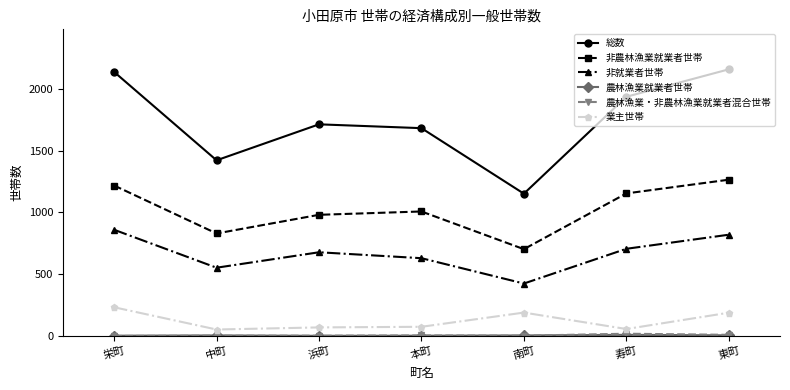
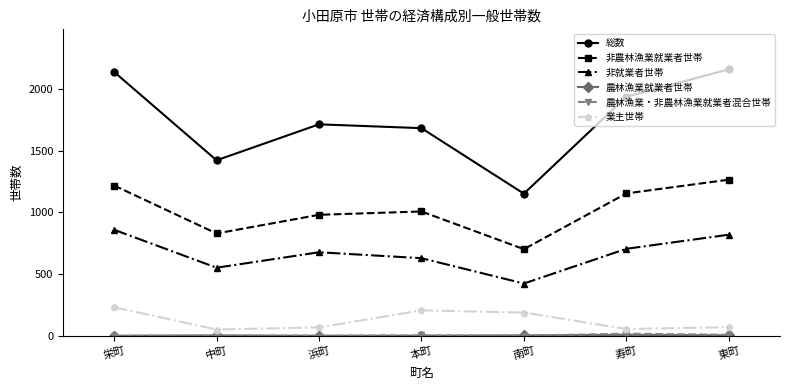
  {
    "業主世帯": {
      "栄町": 230,
      "中町": 50,
      "浜町": 70,
-     "本町": 70,
+     "本町": 210,
      "南町": 190,
      "寿町": 60,
-     "東町": 190
+     "東町": 70
    }
  }
